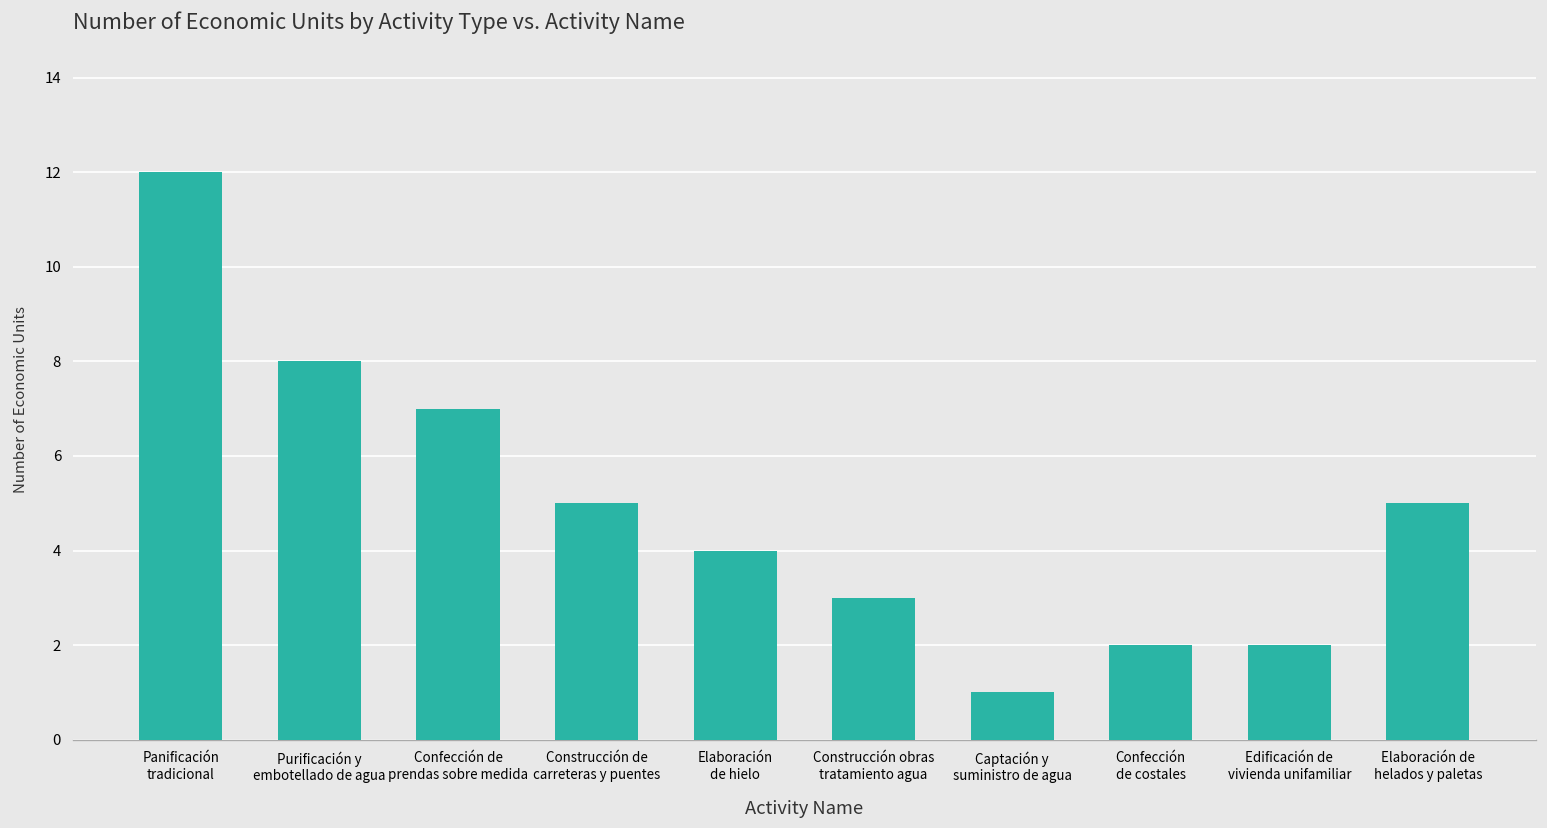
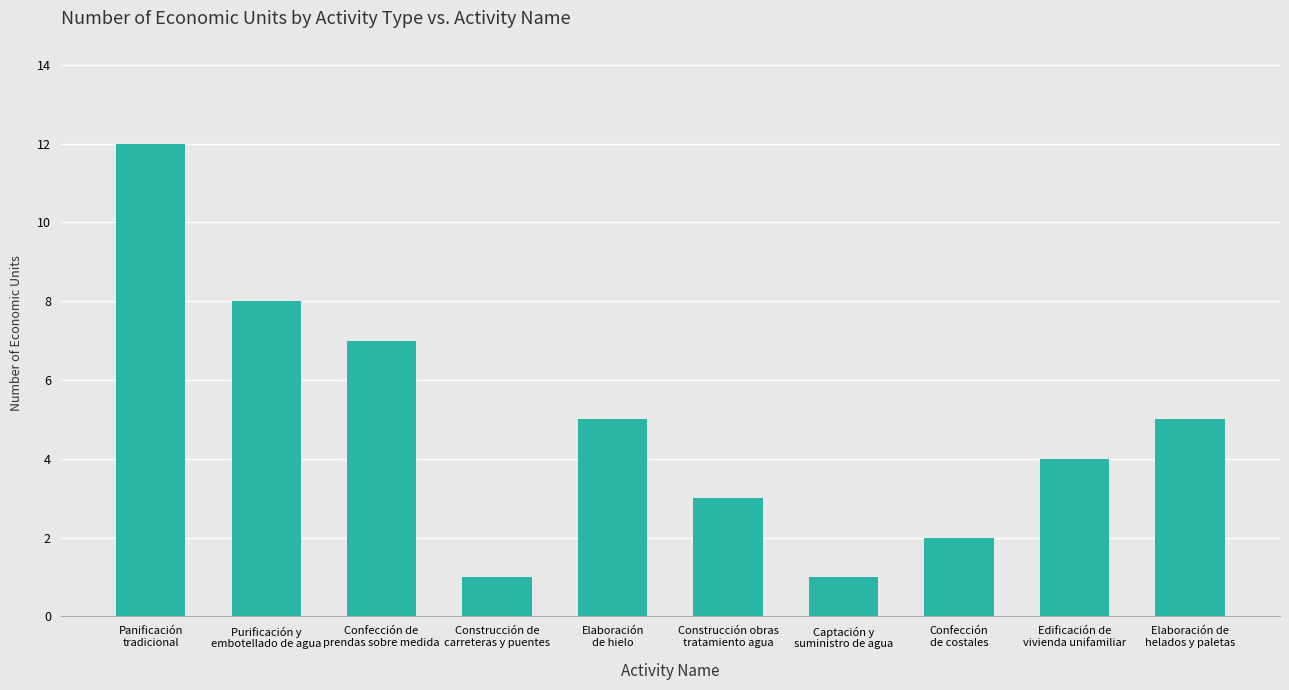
  {
    "Panificación tradicional": 12,
    "Purificación y embotellado de agua": 8,
    "Confección de prendas sobre medida": 7,
-   "Construcción de carreteras y puentes": 5,
-   "Elaboración de hielo": 4,
+   "Construcción de carreteras y puentes": 1,
+   "Elaboración de hielo": 5,
    "Construcción obras tratamiento agua": 3,
    "Captación y suministro de agua": 1,
    "Confección de costales": 2,
-   "Edificación de vivienda unifamiliar": 2,
+   "Edificación de vivienda unifamiliar": 4,
    "Elaboración de helados y paletas": 5
  }
